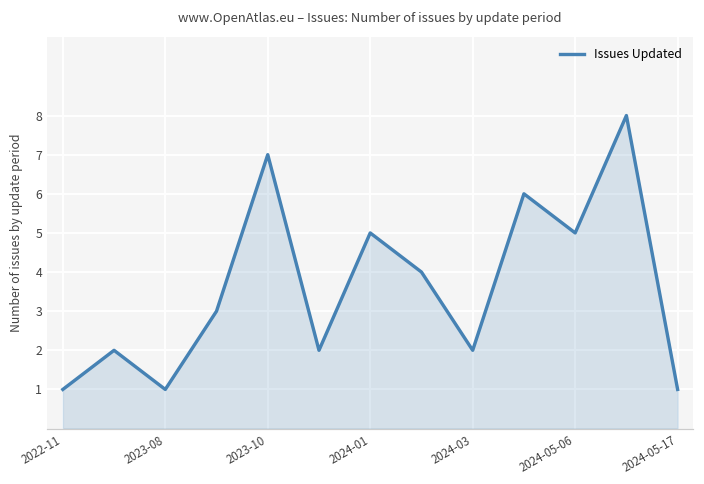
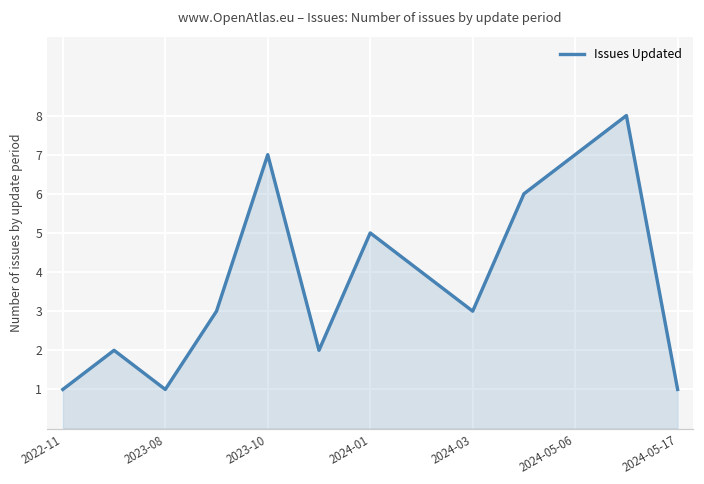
  {
    "2022-11": 1,
    "2023-08": 1,
    "2023-10": 7,
    "2024-01": 5,
-   "2024-03": 2,
-   "2024-05-06": 5,
+   "2024-03": 3,
+   "2024-05-06": 7,
    "2024-05-17": 1
  }
